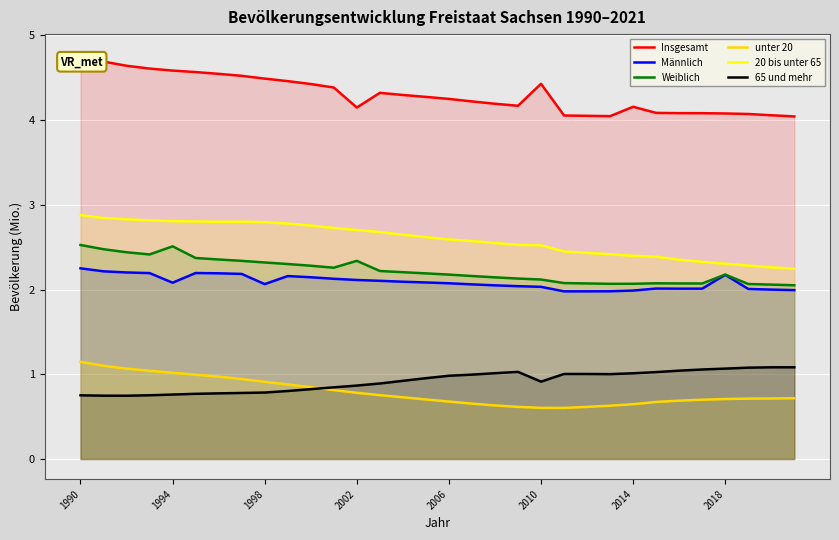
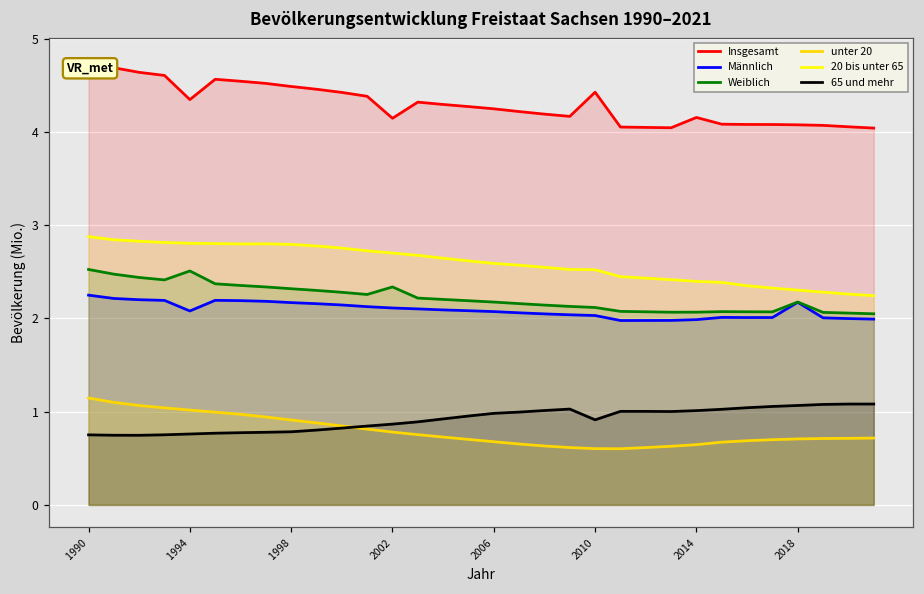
  {
    "Insgesamt": {
-     "1994": 4.6,
+     "1994": 4.3,
      "1998": 4.5,
      "2002": 4.1,
      "2006": 4.2,
      "2010": 4.4,
      "2014": 4.2,
      "2018": 4.1
    },
    "Männlich": {
      "1990": 2.3,
      "1994": 2.1,
-     "1998": 2.1,
+     "1998": 2.2,
      "2002": 2.1,
      "2006": 2.1,
      "2010": 2.0,
      "2014": 2.0
    },
    "Weiblich": {
      "1990": 2.5,
      "1994": 2.5,
      "1998": 2.3,
      "2002": 2.3,
      "2006": 2.2,
      "2010": 2.1,
      "2014": 2.1
    },
    "65 und mehr": {
      "1990": 0.8,
      "1994": 0.8,
      "1998": 0.8,
      "2002": 0.9,
      "2006": 1.0,
      "2010": 0.9,
      "2014": 1.0,
      "2018": 1.1
    }
  }
